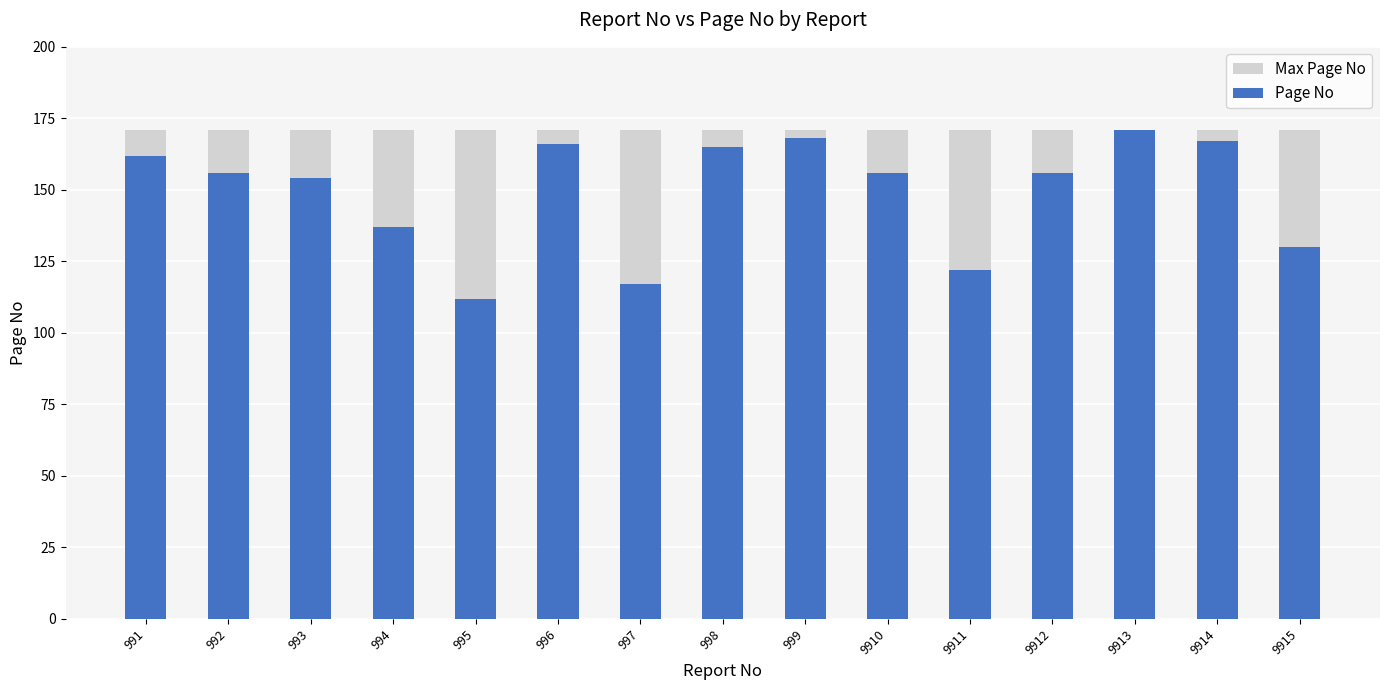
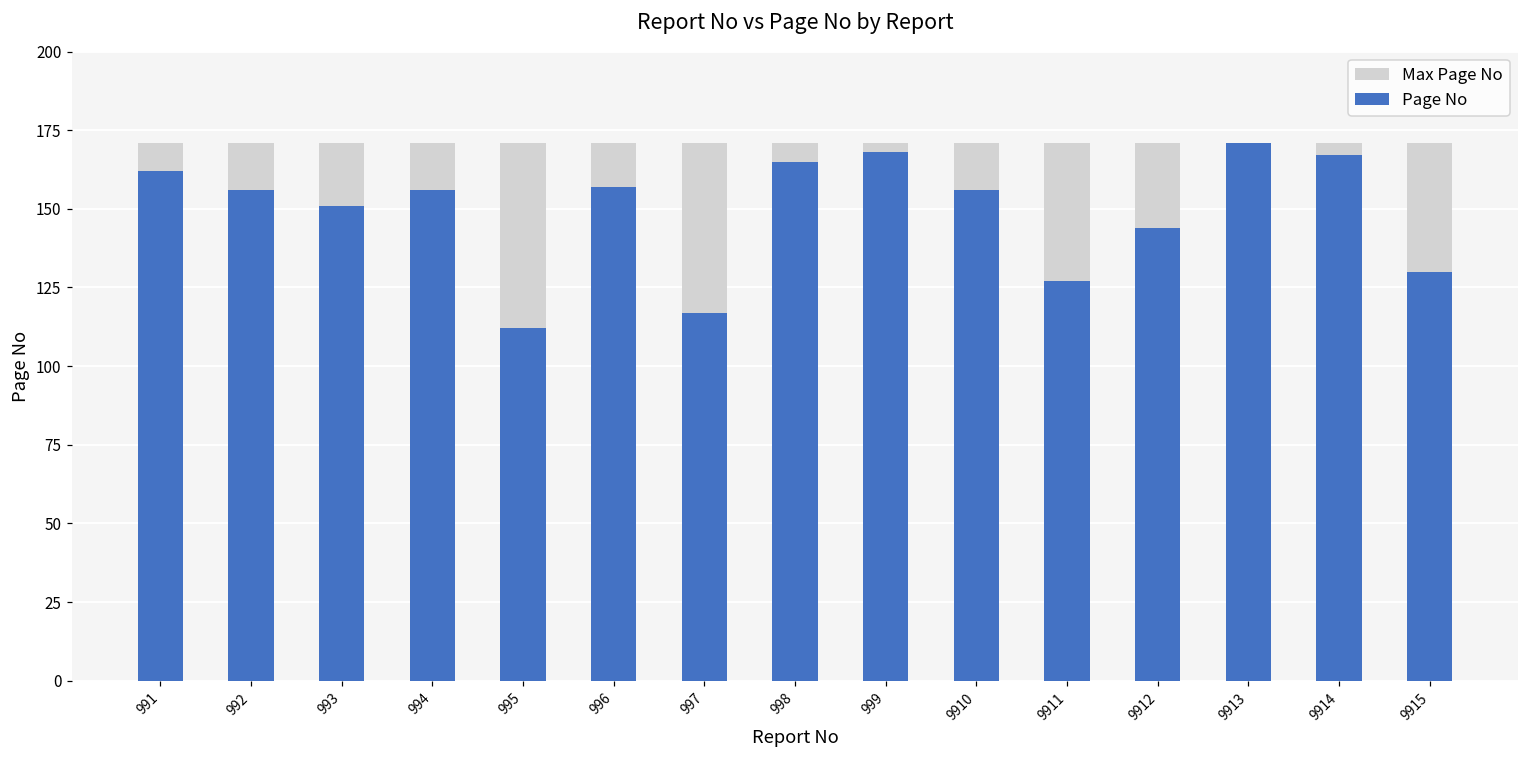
  {
    "Max Page No": {
      "991": 171,
      "992": 171,
      "993": 171,
      "994": 171,
      "995": 171,
      "996": 171,
      "997": 171,
      "998": 171,
      "999": 171,
      "9910": 171,
      "9911": 171,
      "9912": 171,
      "9913": 171,
      "9914": 171,
      "9915": 171
    },
    "Page No": {
-     "993": 154,
-     "994": 137,
-     "996": 166,
-     "9911": 122,
-     "9912": 156,
+     "993": 151,
+     "994": 156,
+     "996": 157,
+     "9911": 127,
+     "9912": 144,
      "9913": 171
    }
  }
